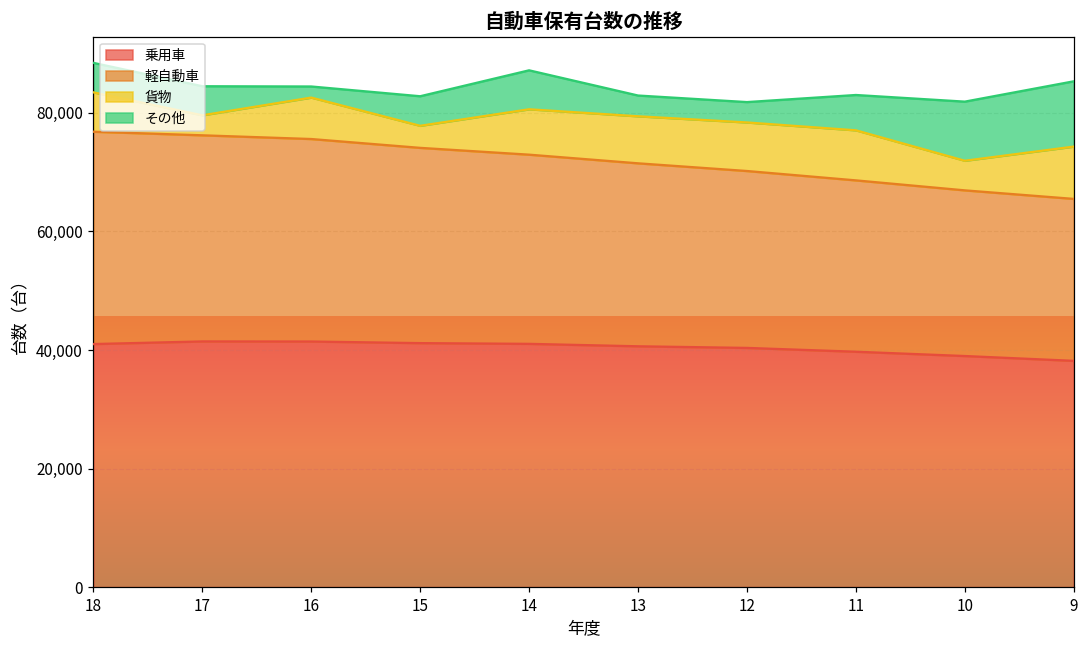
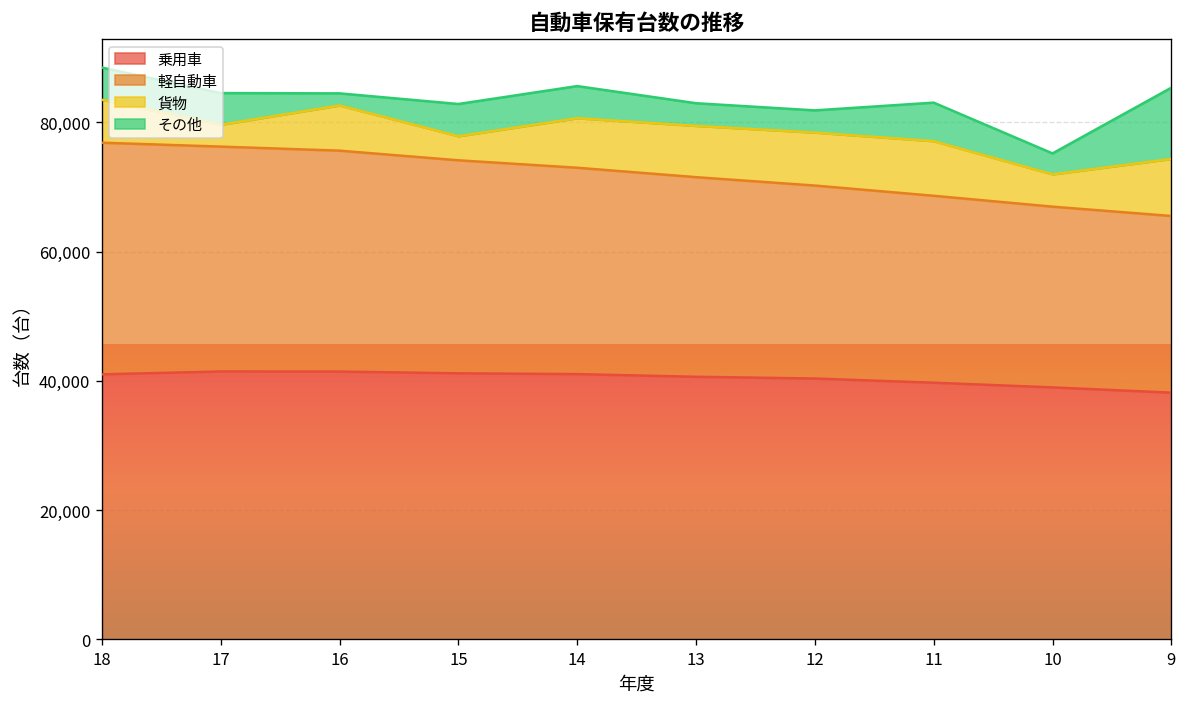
  {
    "貨物": {
      "18": "7,000",
      "16": "7,000",
      "15": "4,000",
      "14": "8,000",
      "13": "8,000",
      "12": "8,000",
      "11": "8,000",
      "10": "5,000",
      "9": "9,000"
    },
    "その他": {
      "18": "5,000",
      "16": "2,000",
      "15": "5,000",
-     "14": "7,000",
+     "14": "5,000",
      "13": "4,000",
      "12": "3,000",
      "11": "6,000",
-     "10": "10,000",
+     "10": "3,000",
      "9": "11,000"
    }
  }
